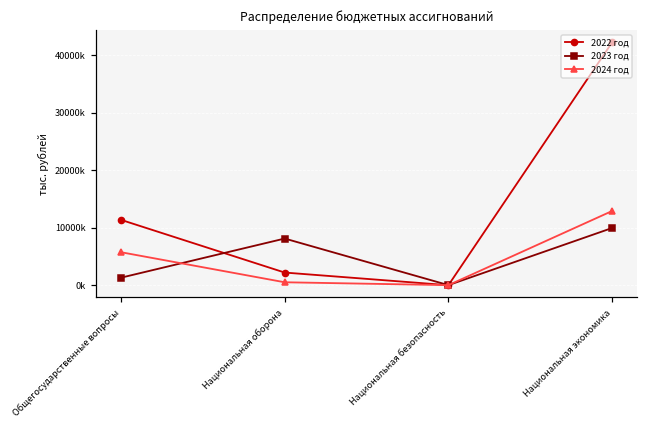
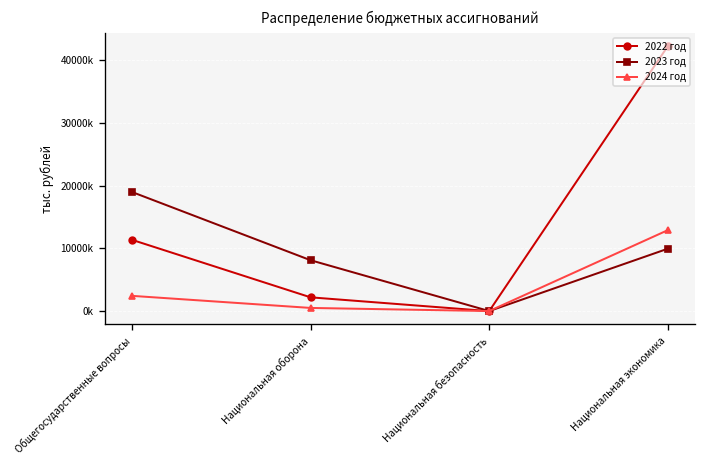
  {
    "2022 год": {
      "Общегосударственные вопросы": 11000000,
      "Национальная оборона": 2000000
    },
    "2023 год": {
-     "Общегосударственные вопросы": 1000000,
+     "Общегосударственные вопросы": 19000000,
      "Национальная оборона": 8000000,
      "Национальная экономика": 10000000
    },
    "2024 год": {
-     "Общегосударственные вопросы": 6000000,
+     "Общегосударственные вопросы": 2000000,
      "Национальная оборона": 1000000,
      "Национальная экономика": 13000000
    }
  }
